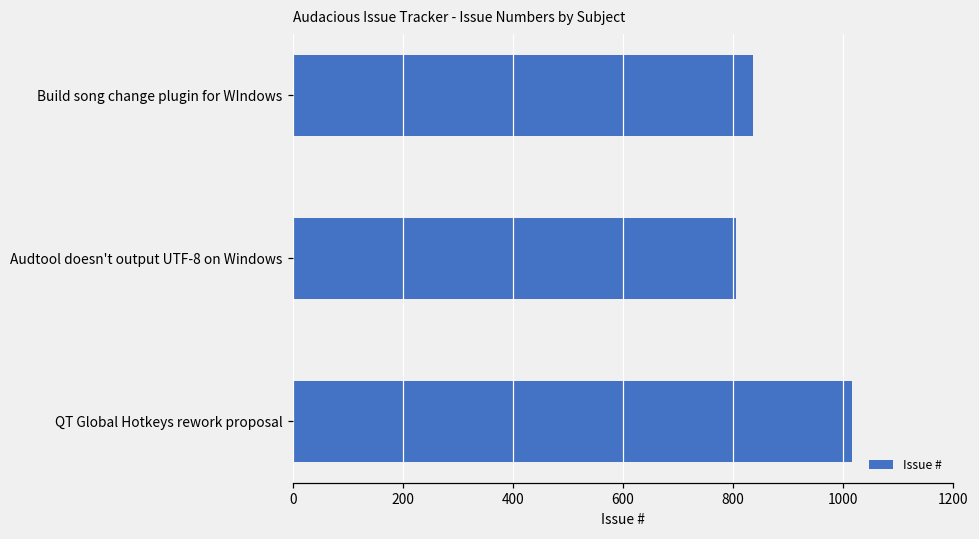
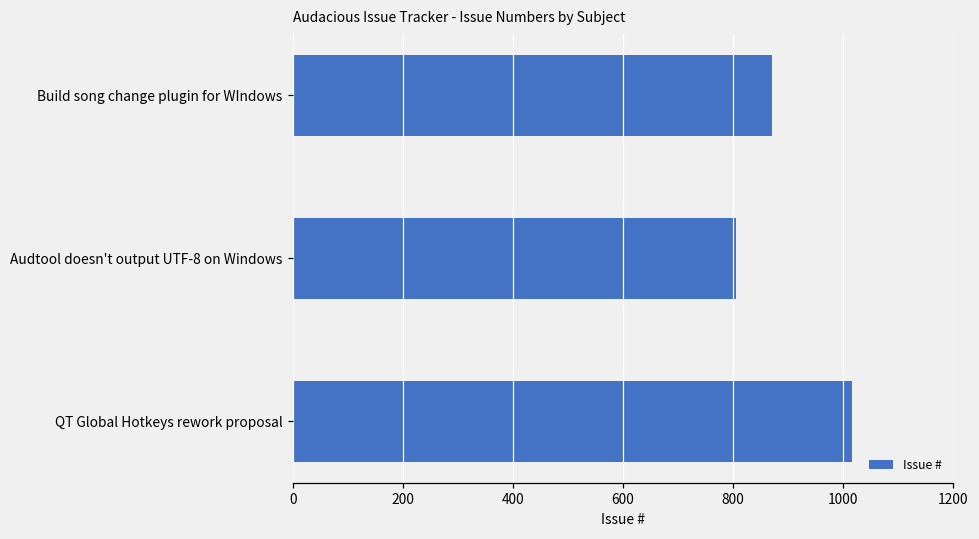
  {
-   "Build song change plugin for WIndows": 840,
+   "Build song change plugin for WIndows": 870,
    "Audtool doesn't output UTF-8 on Windows": 810,
    "QT Global Hotkeys rework proposal": 1020
  }
